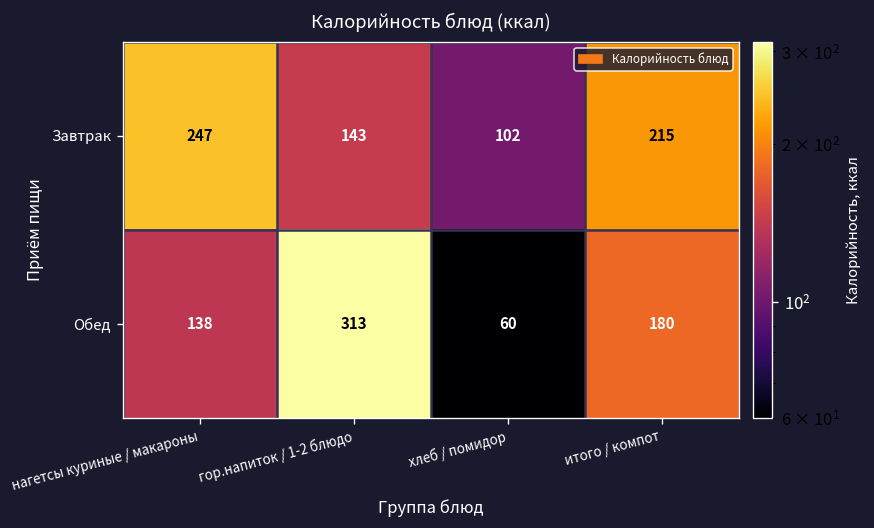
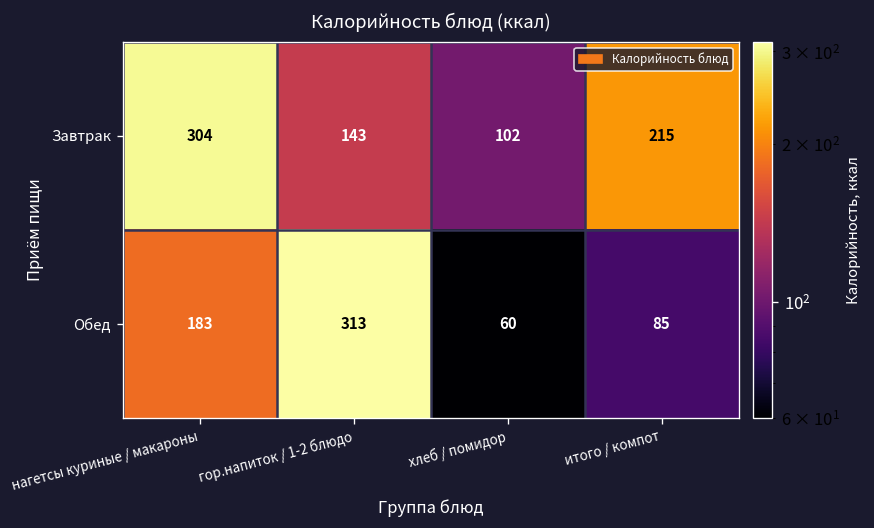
  {
    "Завтрак": {
-     "нагетсы куриные / макароны": 247,
+     "нагетсы куриные / макароны": 304,
      "гор.напиток / 1-2 блюдо": 143,
      "хлеб / помидор": 102,
      "итого / компот": 215
    },
    "Обед": {
-     "нагетсы куриные / макароны": 138,
+     "нагетсы куриные / макароны": 183,
      "гор.напиток / 1-2 блюдо": 313,
      "хлеб / помидор": 60,
-     "итого / компот": 180
+     "итого / компот": 85
    }
  }
